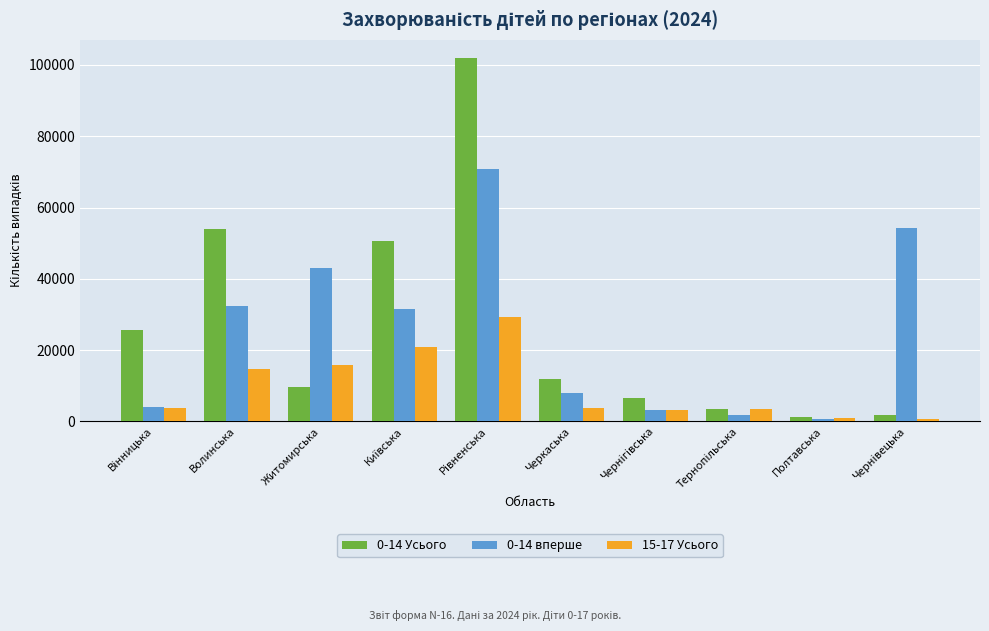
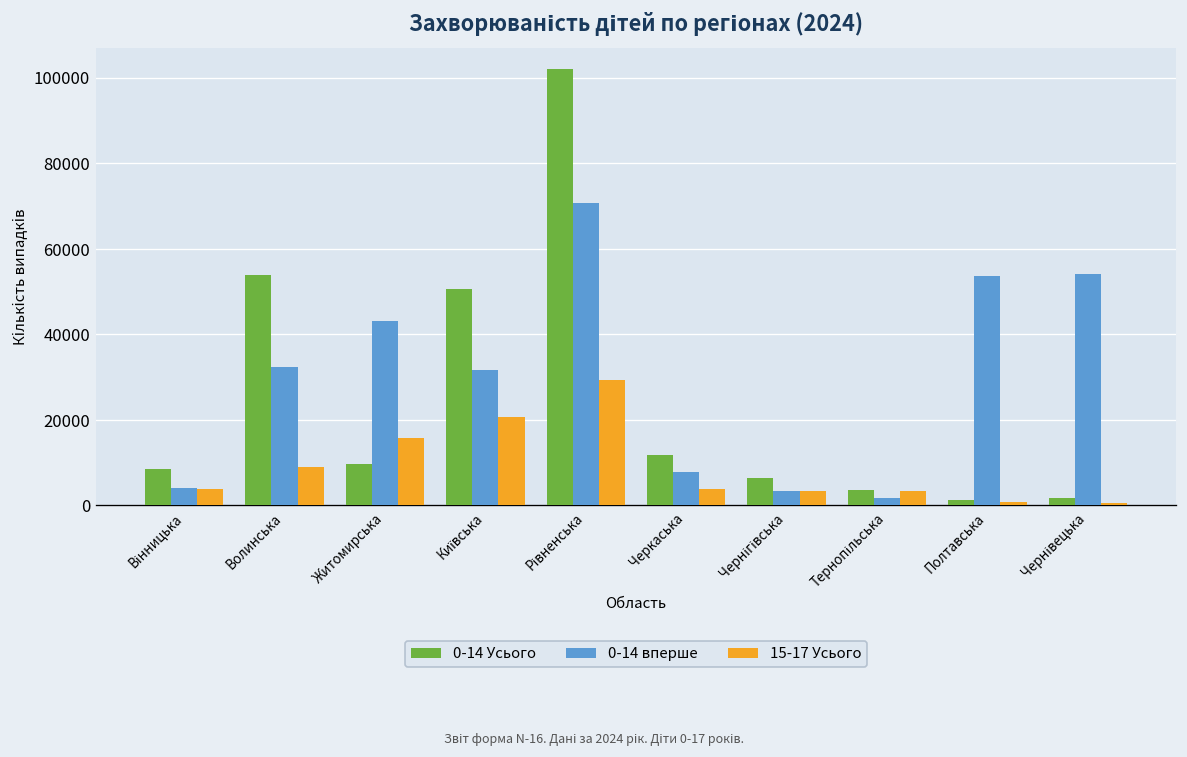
  {
    "0-14 Усього": {
-     "Вінницька": 26000,
+     "Вінницька": 9000,
      "Волинська": 54000,
      "Житомирська": 10000,
      "Київська": 51000,
      "Рівненська": 102000,
      "Черкаська": 12000,
      "Чернігівська": 6000,
      "Тернопільська": 4000,
      "Полтавська": 1000,
      "Чернівецька": 2000
    },
    "0-14 вперше": {
      "Вінницька": 4000,
      "Волинська": 32000,
      "Житомирська": 43000,
      "Київська": 32000,
      "Рівненська": 71000,
      "Черкаська": 8000,
      "Чернігівська": 3000,
      "Тернопільська": 2000,
-     "Полтавська": 1000,
+     "Полтавська": 54000,
      "Чернівецька": 54000
    },
    "15-17 Усього": {
      "Вінницька": 4000,
-     "Волинська": 15000,
+     "Волинська": 9000,
      "Житомирська": 16000,
      "Київська": 21000,
      "Рівненська": 29000,
      "Черкаська": 4000,
      "Чернігівська": 3000,
      "Тернопільська": 3000,
      "Полтавська": 1000
    }
  }
